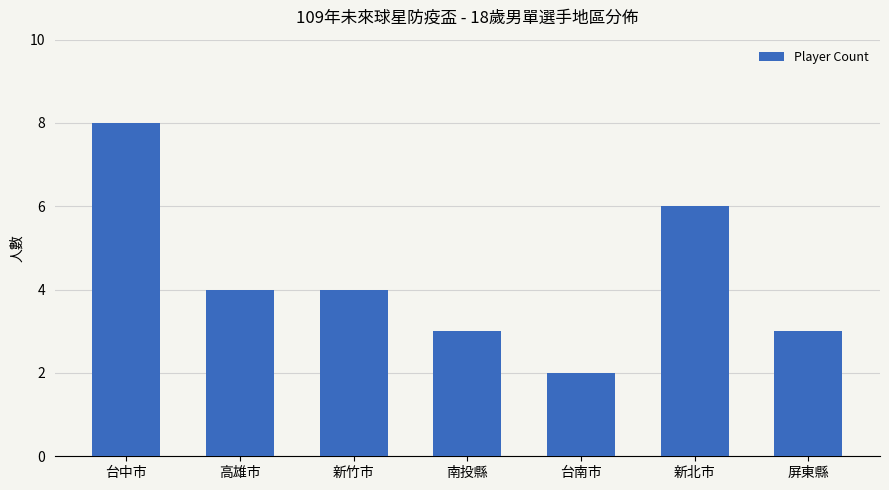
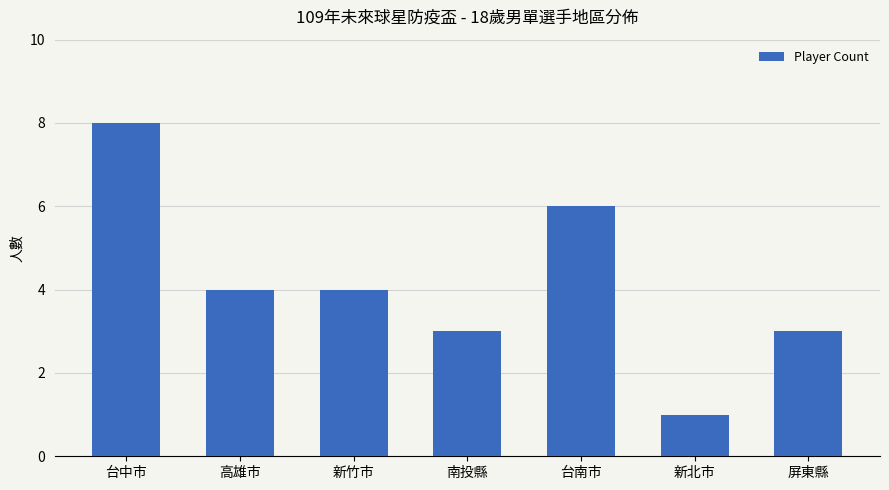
  {
    "台中市": 8,
    "高雄市": 4,
    "新竹市": 4,
    "南投縣": 3,
-   "台南市": 2,
-   "新北市": 6,
+   "台南市": 6,
+   "新北市": 1,
    "屏東縣": 3
  }
